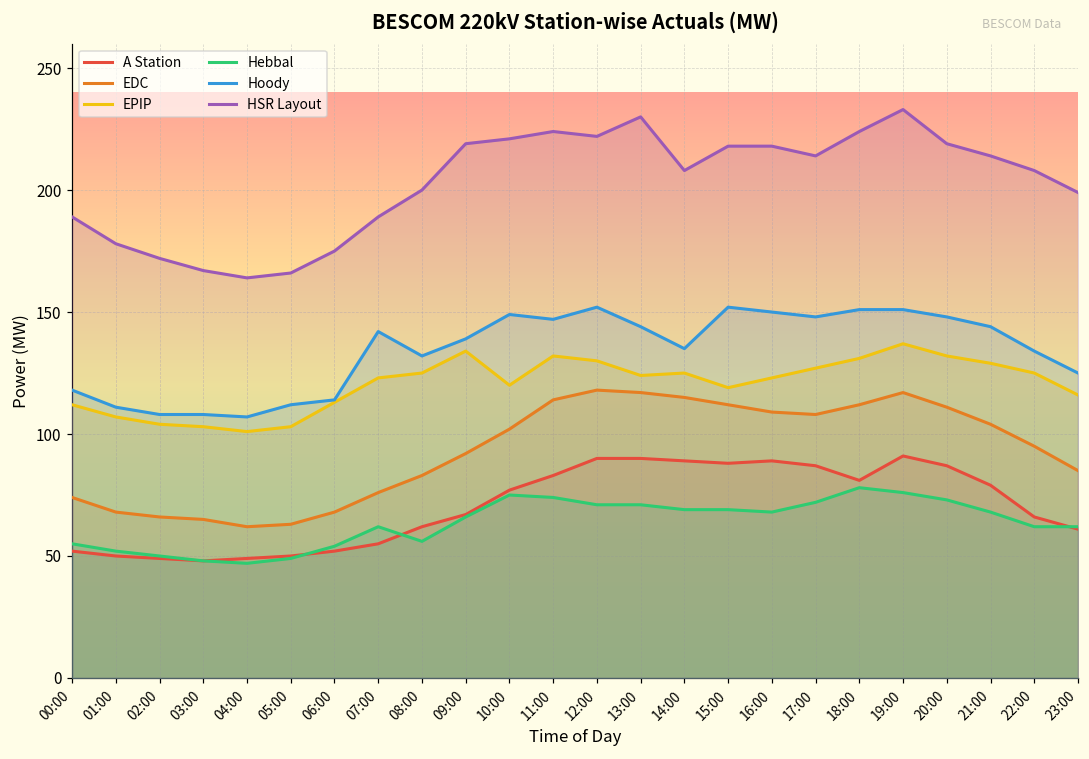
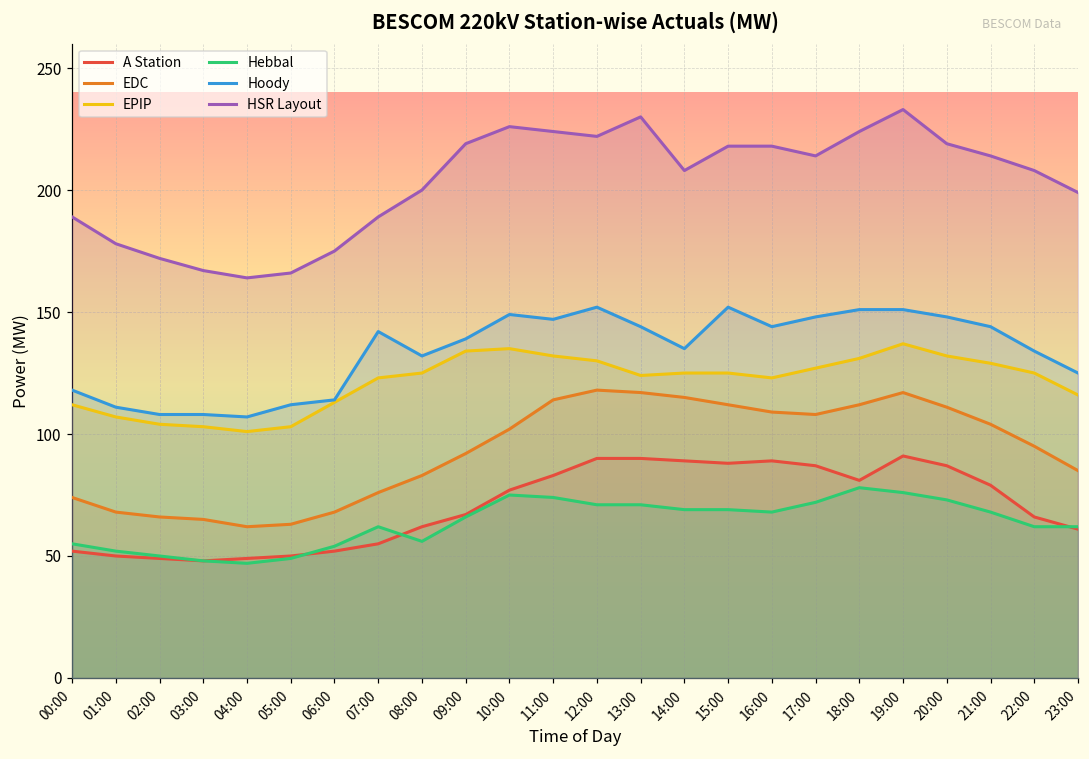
  {
    "EPIP": {
      "00:00": 112,
      "01:00": 107,
      "02:00": 104,
      "03:00": 103,
      "04:00": 101,
      "05:00": 103,
      "07:00": 123,
      "08:00": 125,
      "09:00": 134,
-     "10:00": 120,
+     "10:00": 135,
      "11:00": 132,
      "12:00": 130,
      "13:00": 124,
      "14:00": 125,
-     "15:00": 119,
+     "15:00": 125,
      "16:00": 123,
      "17:00": 127,
      "18:00": 131,
      "19:00": 137,
      "20:00": 132,
      "21:00": 129,
      "22:00": 125,
      "23:00": 116
    },
    "Hebbal": {
      "00:00": 55,
      "01:00": 52,
      "04:00": 47,
      "06:00": 54,
      "07:00": 62,
      "08:00": 56,
      "10:00": 75,
      "11:00": 74,
      "12:00": 71,
      "13:00": 71,
      "14:00": 69,
      "15:00": 69,
      "16:00": 68,
      "17:00": 72,
      "18:00": 78,
      "19:00": 76,
      "20:00": 73,
      "21:00": 68,
      "22:00": 62
    },
    "Hoody": {
      "00:00": 118,
      "01:00": 111,
      "02:00": 108,
      "03:00": 108,
      "04:00": 107,
      "05:00": 112,
      "07:00": 142,
      "08:00": 132,
      "09:00": 139,
      "10:00": 149,
      "11:00": 147,
      "12:00": 152,
      "13:00": 144,
      "14:00": 135,
      "15:00": 152,
-     "16:00": 150,
+     "16:00": 144,
      "17:00": 148,
      "18:00": 151,
      "19:00": 151,
      "20:00": 148,
      "21:00": 144,
      "22:00": 134,
      "23:00": 125
    },
    "HSR Layout": {
      "00:00": 189,
      "01:00": 178,
      "02:00": 172,
      "03:00": 167,
      "04:00": 164,
      "05:00": 166,
      "06:00": 175,
      "07:00": 189,
      "08:00": 200,
      "09:00": 219,
-     "10:00": 221,
+     "10:00": 226,
      "11:00": 224,
      "12:00": 222,
      "13:00": 230,
      "14:00": 208,
      "15:00": 218,
      "16:00": 218,
      "17:00": 214,
      "18:00": 224,
      "19:00": 233,
      "20:00": 219,
      "21:00": 214,
      "22:00": 208,
      "23:00": 199
    }
  }
